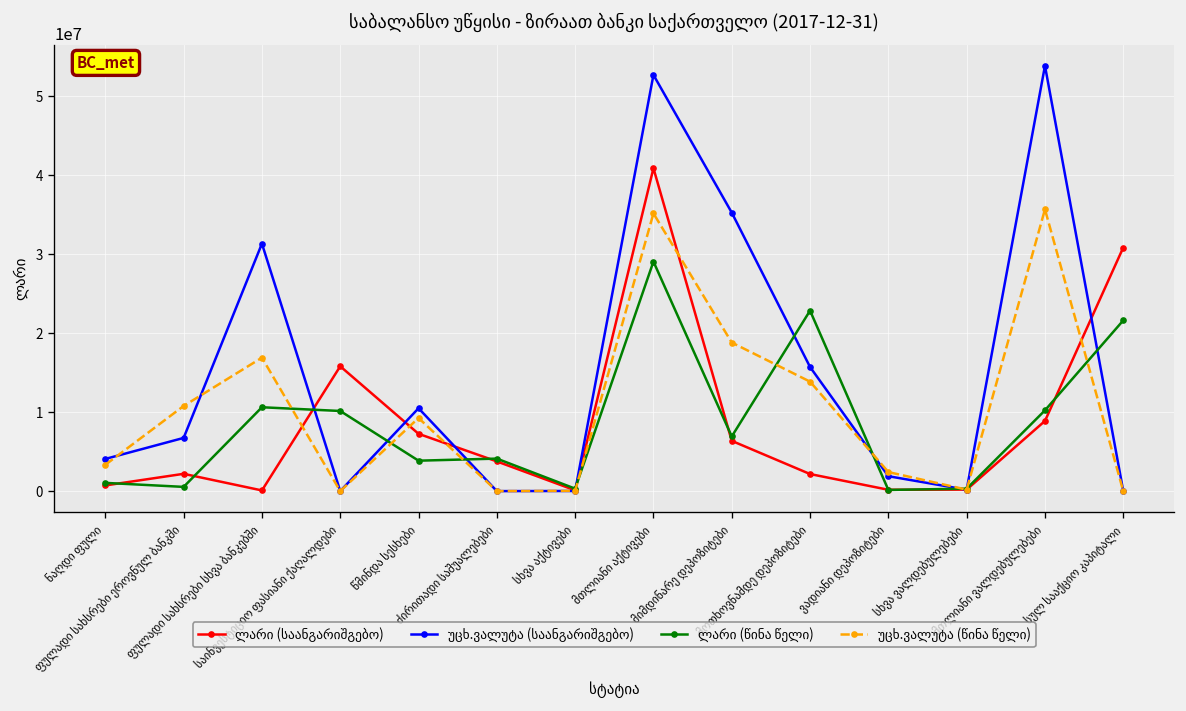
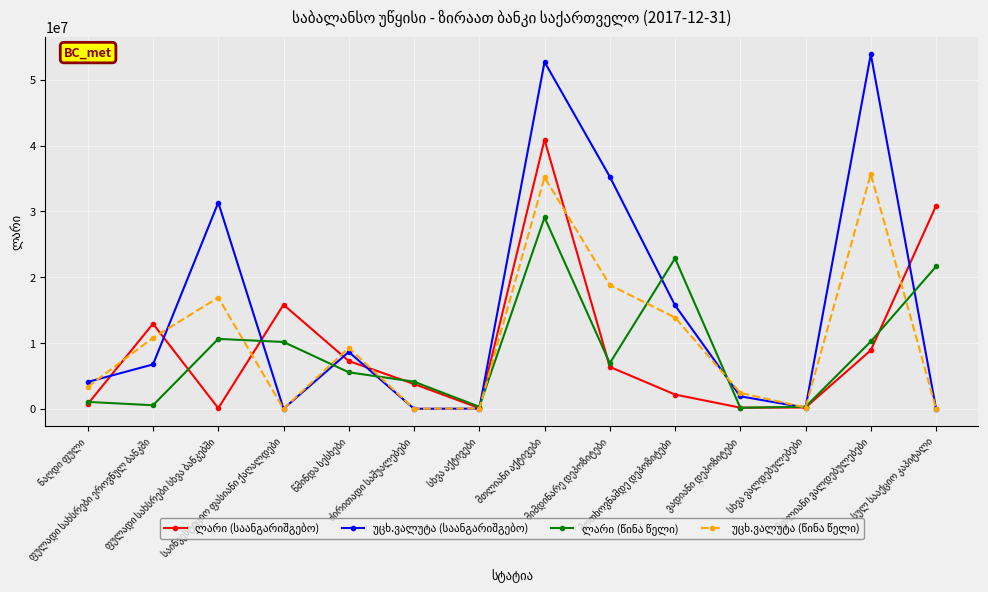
  {
    "ლარი (საანგარიშგებო)": {
-     "ფულადი სახსრები ეროვნულ ბანკში": 2000000,
+     "ფულადი სახსრები ეროვნულ ბანკში": 13000000,
      "ფულადი სახსრები სხვა ბანკებში": 0,
      "საინვესტიციო ფასიანი ქაღალდები": 16000000,
      "წმინდა სესხები": 7000000,
      "მთლიანი აქტივები": 41000000,
      "მიმდინარე დეპოზიტები": 6000000,
      "მოთხოვნამდე დეპოზიტები": 2000000,
      "მთლიანი ვალდებულებები": 9000000,
      "სულ სააქციო კაპიტალი": 31000000
    },
    "უცხ.ვალუტა (საანგარიშგებო)": {
      "ნაღდი ფული": 4000000,
      "ფულადი სახსრები ეროვნულ ბანკში": 7000000,
      "ფულადი სახსრები სხვა ბანკებში": 31000000,
-     "წმინდა სესხები": 10000000,
+     "წმინდა სესხები": 9000000,
      "მთლიანი აქტივები": 53000000,
      "მიმდინარე დეპოზიტები": 35000000,
      "მოთხოვნამდე დეპოზიტები": 16000000,
      "ვადიანი დეპოზიტები": 2000000,
      "მთლიანი ვალდებულებები": 54000000
    },
    "ლარი (წინა წელი)": {
      "ფულადი სახსრები ეროვნულ ბანკში": 1000000,
      "ფულადი სახსრები სხვა ბანკებში": 11000000,
      "საინვესტიციო ფასიანი ქაღალდები": 10000000,
-     "წმინდა სესხები": 4000000,
+     "წმინდა სესხები": 6000000,
      "მთლიანი აქტივები": 29000000,
      "მიმდინარე დეპოზიტები": 7000000,
      "მოთხოვნამდე დეპოზიტები": 23000000,
      "მთლიანი ვალდებულებები": 10000000,
      "სულ სააქციო კაპიტალი": 22000000
    },
    "უცხ.ვალუტა (წინა წელი)": {
      "ნაღდი ფული": 3000000,
      "ფულადი სახსრები ეროვნულ ბანკში": 11000000,
      "ფულადი სახსრები სხვა ბანკებში": 17000000,
      "წმინდა სესხები": 9000000,
      "მთლიანი აქტივები": 35000000,
      "მიმდინარე დეპოზიტები": 19000000,
      "მოთხოვნამდე დეპოზიტები": 14000000,
      "ვადიანი დეპოზიტები": 2000000,
      "მთლიანი ვალდებულებები": 36000000
    }
  }
